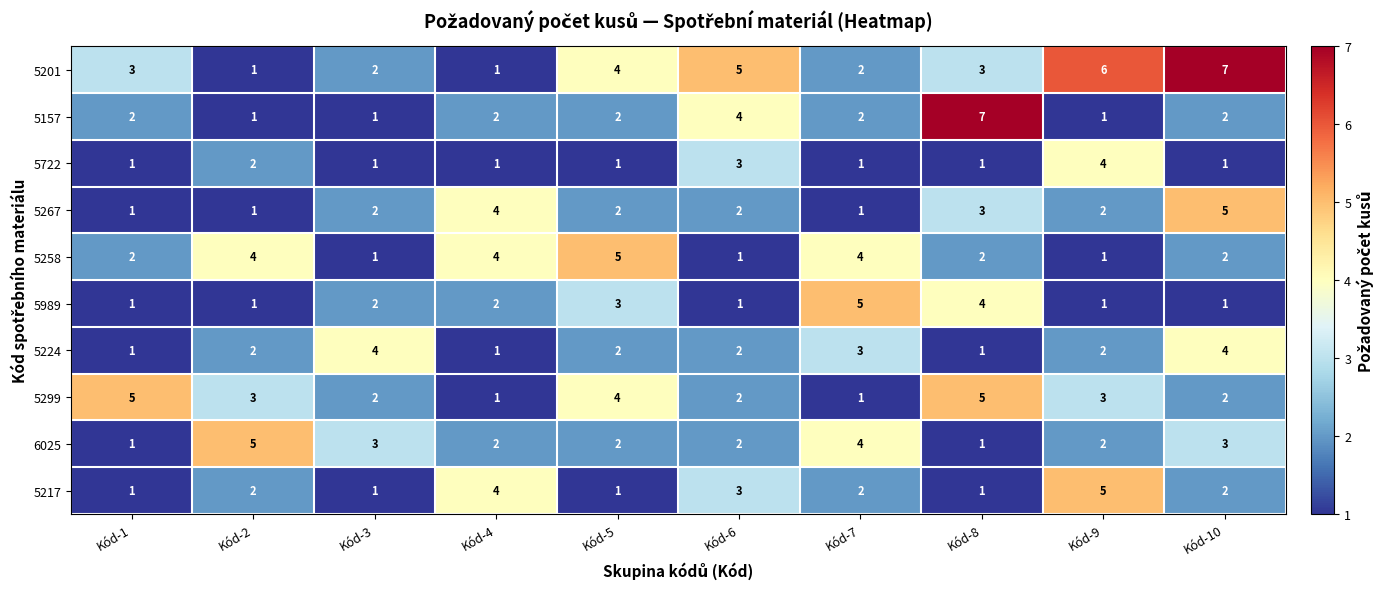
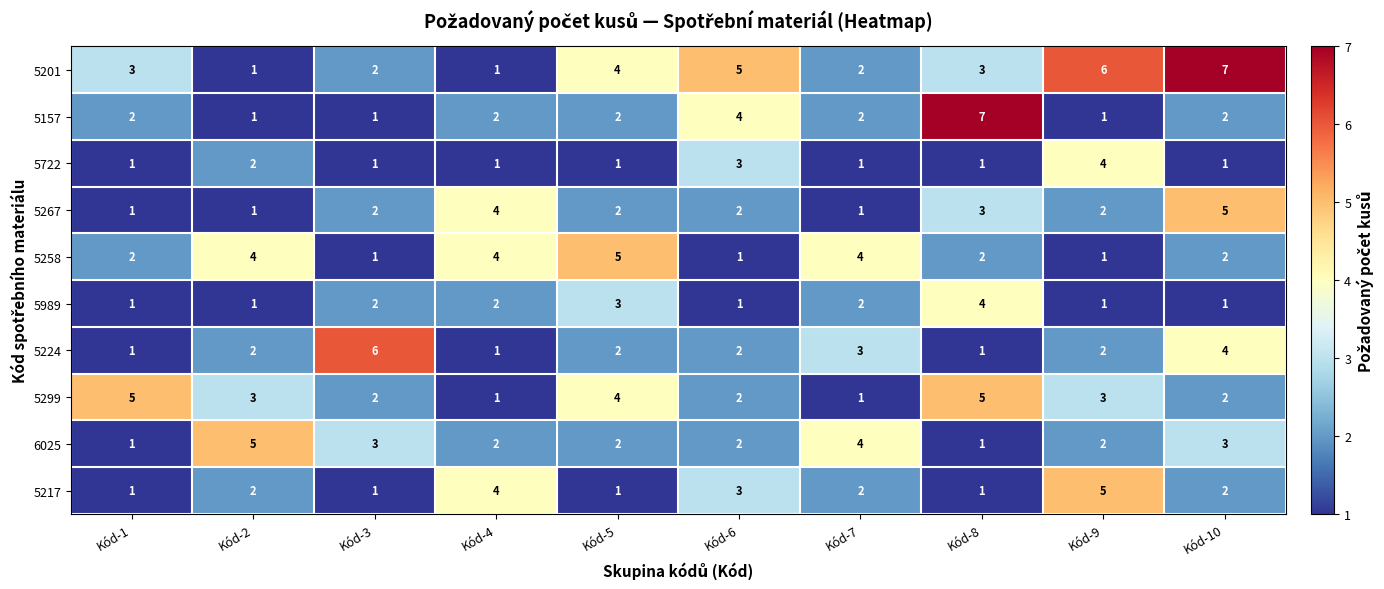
  {
    "5201": {
      "Kód-1": 3,
      "Kód-2": 1,
      "Kód-3": 2,
      "Kód-4": 1,
      "Kód-5": 4,
      "Kód-6": 5,
      "Kód-7": 2,
      "Kód-8": 3,
      "Kód-9": 6,
      "Kód-10": 7
    },
    "5157": {
      "Kód-1": 2,
      "Kód-2": 1,
      "Kód-3": 1,
      "Kód-4": 2,
      "Kód-5": 2,
      "Kód-6": 4,
      "Kód-7": 2,
      "Kód-8": 7,
      "Kód-9": 1,
      "Kód-10": 2
    },
    "5722": {
      "Kód-1": 1,
      "Kód-2": 2,
      "Kód-3": 1,
      "Kód-4": 1,
      "Kód-5": 1,
      "Kód-6": 3,
      "Kód-7": 1,
      "Kód-8": 1,
      "Kód-9": 4,
      "Kód-10": 1
    },
    "5267": {
      "Kód-1": 1,
      "Kód-2": 1,
      "Kód-3": 2,
      "Kód-4": 4,
      "Kód-5": 2,
      "Kód-6": 2,
      "Kód-7": 1,
      "Kód-8": 3,
      "Kód-9": 2,
      "Kód-10": 5
    },
    "5258": {
      "Kód-1": 2,
      "Kód-2": 4,
      "Kód-3": 1,
      "Kód-4": 4,
      "Kód-5": 5,
      "Kód-6": 1,
      "Kód-7": 4,
      "Kód-8": 2,
      "Kód-9": 1,
      "Kód-10": 2
    },
    "5989": {
      "Kód-1": 1,
      "Kód-2": 1,
      "Kód-3": 2,
      "Kód-4": 2,
      "Kód-5": 3,
      "Kód-6": 1,
-     "Kód-7": 5,
+     "Kód-7": 2,
      "Kód-8": 4,
      "Kód-9": 1,
      "Kód-10": 1
    },
    "5224": {
      "Kód-1": 1,
      "Kód-2": 2,
-     "Kód-3": 4,
+     "Kód-3": 6,
      "Kód-4": 1,
      "Kód-5": 2,
      "Kód-6": 2,
      "Kód-7": 3,
      "Kód-8": 1,
      "Kód-9": 2,
      "Kód-10": 4
    },
    "5299": {
      "Kód-1": 5,
      "Kód-2": 3,
      "Kód-3": 2,
      "Kód-4": 1,
      "Kód-5": 4,
      "Kód-6": 2,
      "Kód-7": 1,
      "Kód-8": 5,
      "Kód-9": 3,
      "Kód-10": 2
    },
    "6025": {
      "Kód-1": 1,
      "Kód-2": 5,
      "Kód-3": 3,
      "Kód-4": 2,
      "Kód-5": 2,
      "Kód-6": 2,
      "Kód-7": 4,
      "Kód-8": 1,
      "Kód-9": 2,
      "Kód-10": 3
    },
    "5217": {
      "Kód-1": 1,
      "Kód-2": 2,
      "Kód-3": 1,
      "Kód-4": 4,
      "Kód-5": 1,
      "Kód-6": 3,
      "Kód-7": 2,
      "Kód-8": 1,
      "Kód-9": 5,
      "Kód-10": 2
    }
  }
